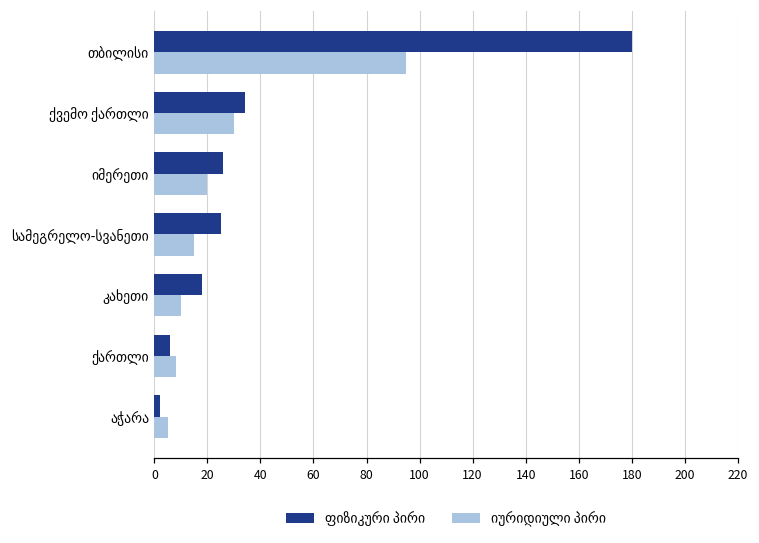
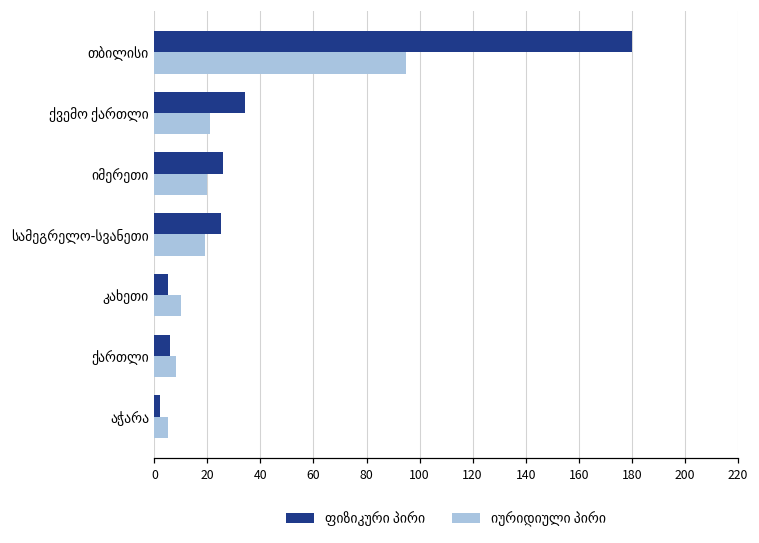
  {
    "ფიზიკური პირი": {
      "თბილისი": 180,
      "ქვემო ქართლი": 34,
      "იმერეთი": 26,
      "სამეგრელო-სვანეთი": 25,
-     "კახეთი": 18,
+     "კახეთი": 5,
      "ქართლი": 6,
      "აჭარა": 2
    },
    "იურიდიული პირი": {
      "თბილისი": 95,
-     "ქვემო ქართლი": 30,
+     "ქვემო ქართლი": 21,
      "იმერეთი": 20,
-     "სამეგრელო-სვანეთი": 15,
+     "სამეგრელო-სვანეთი": 19,
      "კახეთი": 10,
      "ქართლი": 8,
      "აჭარა": 5
    }
  }
